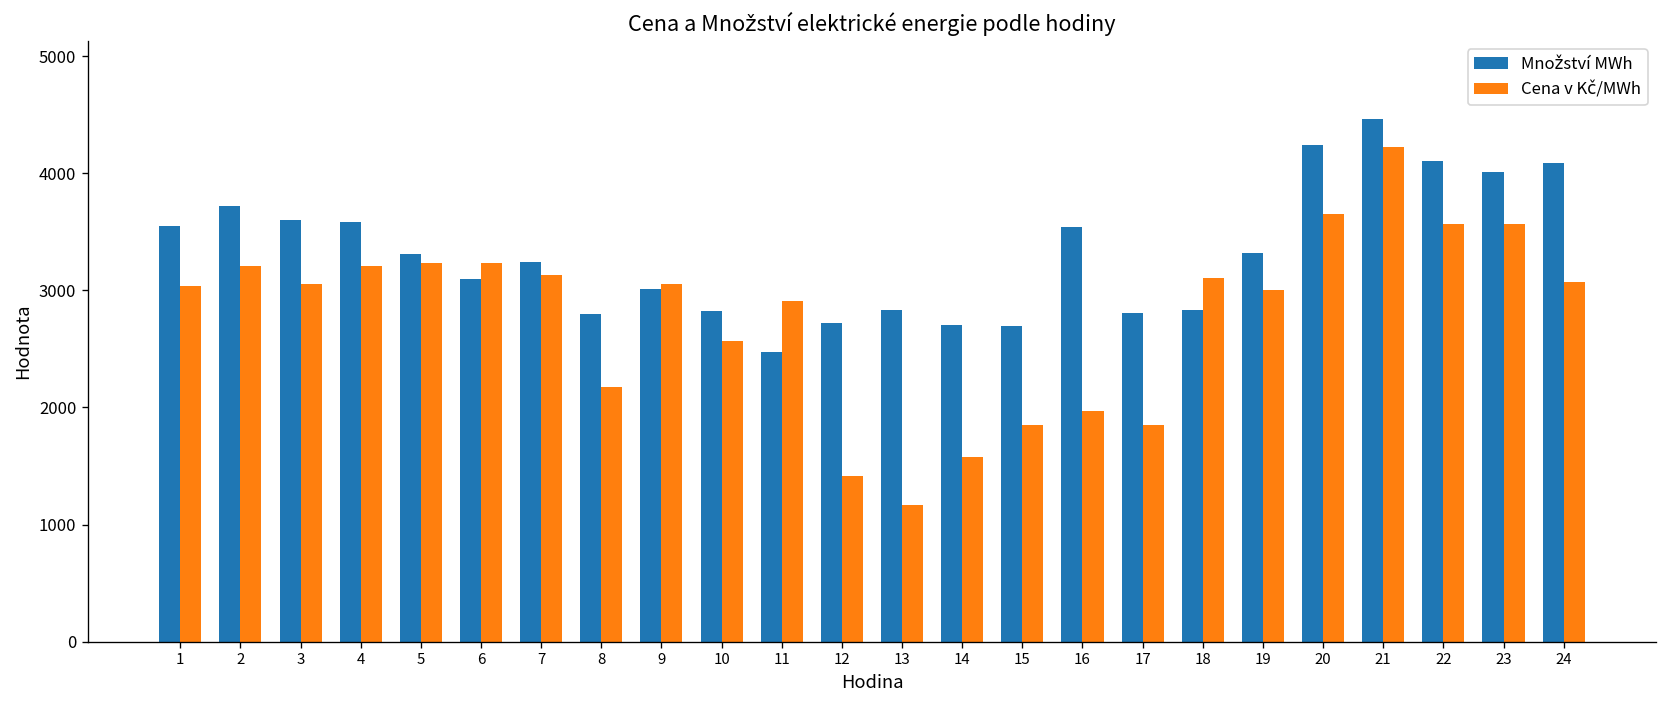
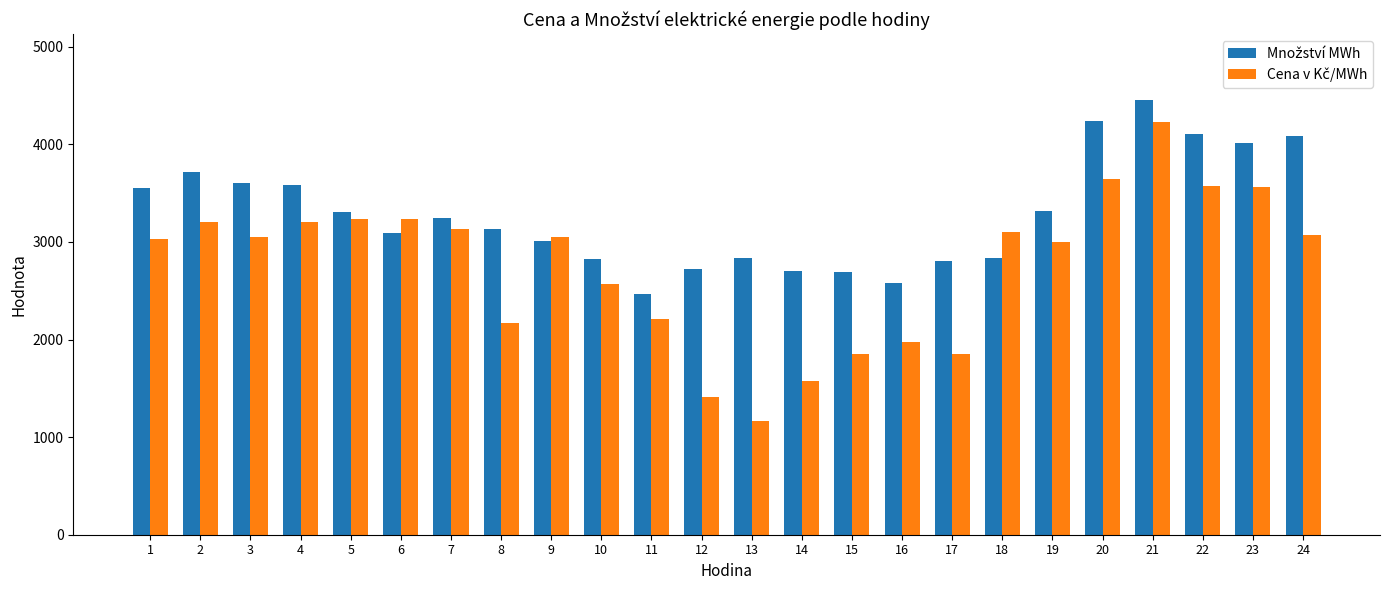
  {
    "Množství MWh": {
      "1": 3500,
      "2": 3700,
      "3": 3600,
      "4": 3600,
      "5": 3300,
      "6": 3100,
      "7": 3200,
-     "8": 2800,
+     "8": 3100,
      "9": 3000,
      "10": 2800,
      "11": 2500,
      "12": 2700,
      "13": 2800,
      "14": 2700,
      "15": 2700,
-     "16": 3500,
+     "16": 2600,
      "17": 2800,
      "18": 2800,
      "19": 3300,
      "20": 4200,
      "21": 4500,
      "22": 4100,
      "23": 4000,
      "24": 4100
    },
    "Cena v Kč/MWh": {
      "1": 3000,
      "2": 3200,
      "3": 3100,
      "4": 3200,
      "5": 3200,
      "6": 3200,
      "7": 3100,
      "8": 2200,
      "9": 3100,
      "10": 2600,
-     "11": 2900,
+     "11": 2200,
      "12": 1400,
      "13": 1200,
      "14": 1600,
      "15": 1900,
      "16": 2000,
      "17": 1800,
      "18": 3100,
      "19": 3000,
      "20": 3600,
      "21": 4200,
      "22": 3600,
      "23": 3600,
      "24": 3100
    }
  }
